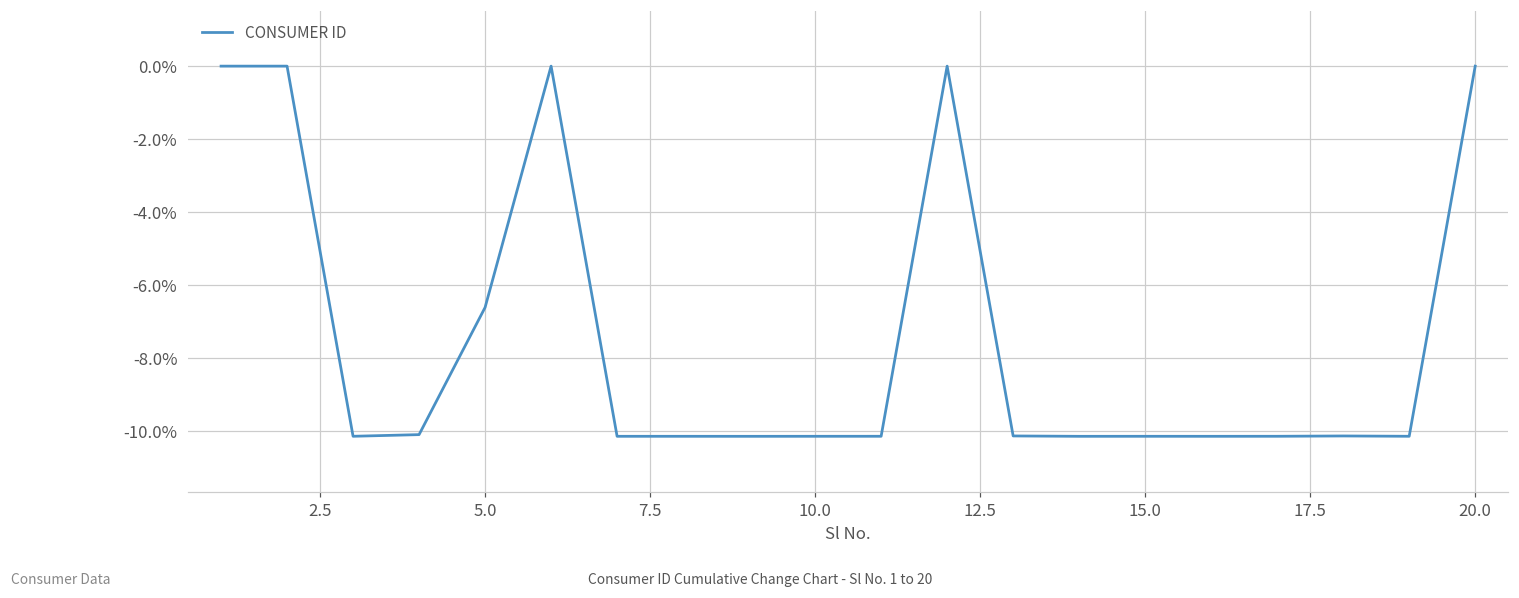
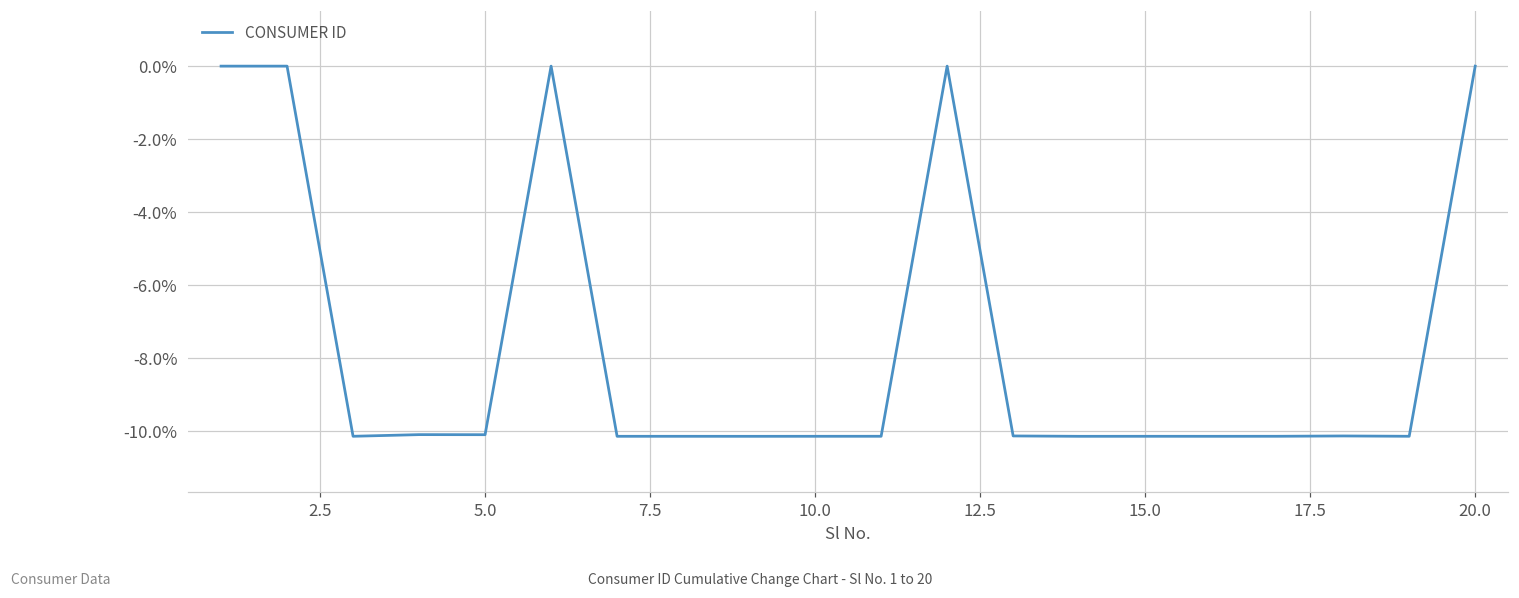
  {
-   "5.0": "-6.6%",
+   "5.0": "-10.1%",
    "10.0": "-10.1%",
    "15.0": "-10.1%",
    "20.0": "0.0%"
  }
